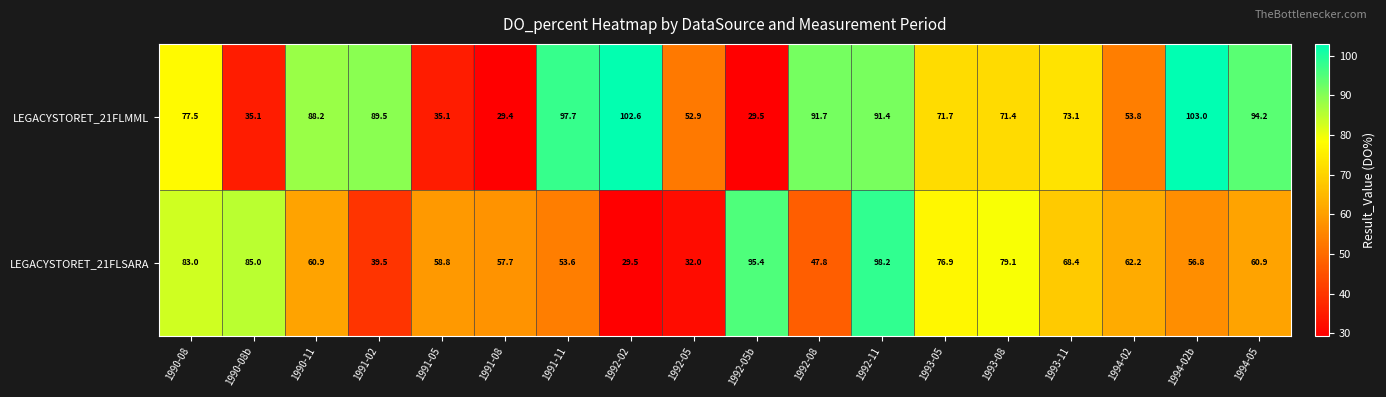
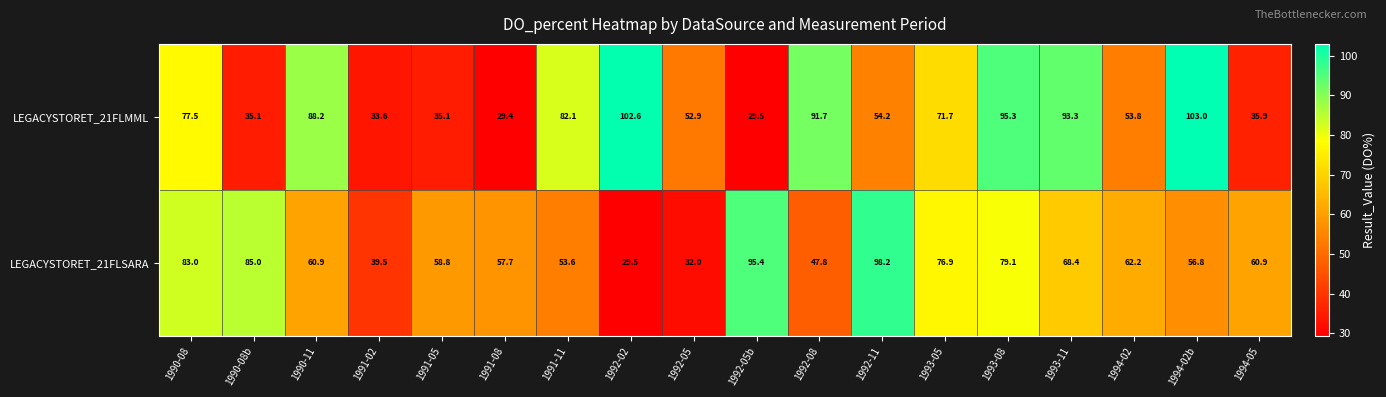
  {
    "LEGACYSTORET_21FLMML": {
      "1990-08": 77.5,
      "1990-08b": 35.1,
      "1990-11": 88.2,
-     "1991-02": 89.5,
+     "1991-02": 33.6,
      "1991-05": 35.1,
      "1991-08": 29.4,
-     "1991-11": 97.7,
+     "1991-11": 82.1,
      "1992-02": 102.6,
      "1992-05": 52.9,
      "1992-05b": 29.5,
      "1992-08": 91.7,
-     "1992-11": 91.4,
+     "1992-11": 54.2,
      "1993-05": 71.7,
-     "1993-08": 71.4,
-     "1993-11": 73.1,
+     "1993-08": 95.3,
+     "1993-11": 93.3,
      "1994-02": 53.8,
      "1994-02b": 103.0,
-     "1994-05": 94.2
+     "1994-05": 35.9
    },
    "LEGACYSTORET_21FLSARA": {
      "1990-08": 83.0,
      "1990-08b": 85.0,
      "1990-11": 60.9,
      "1991-02": 39.5,
      "1991-05": 58.8,
      "1991-08": 57.7,
      "1991-11": 53.6,
      "1992-02": 29.5,
      "1992-05": 32.0,
      "1992-05b": 95.4,
      "1992-08": 47.8,
      "1992-11": 98.2,
      "1993-05": 76.9,
      "1993-08": 79.1,
      "1993-11": 68.4,
      "1994-02": 62.2,
      "1994-02b": 56.8,
      "1994-05": 60.9
    }
  }
